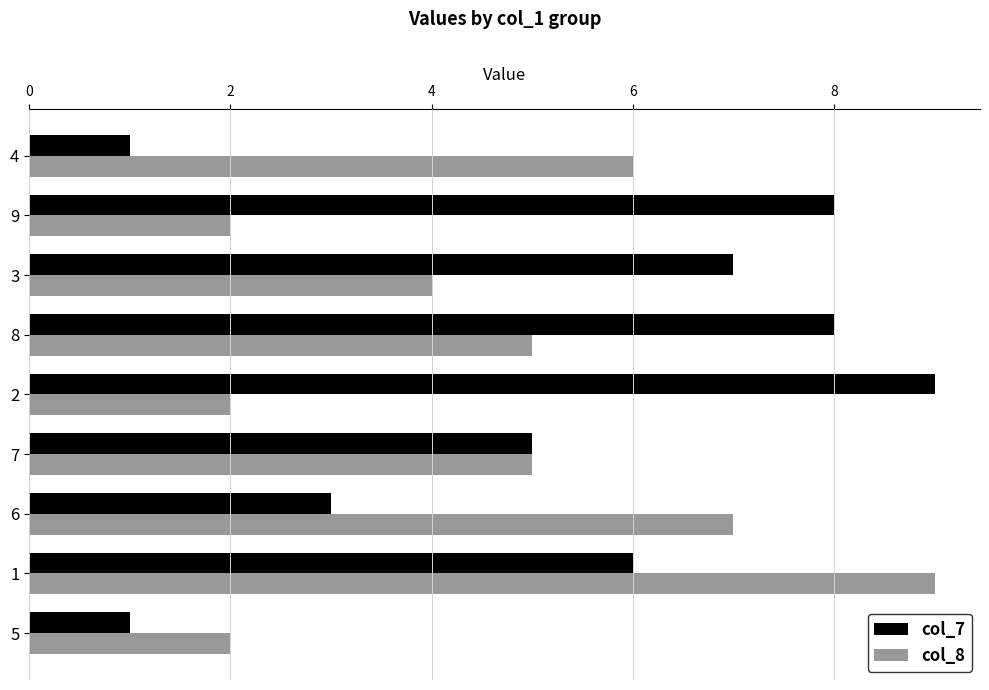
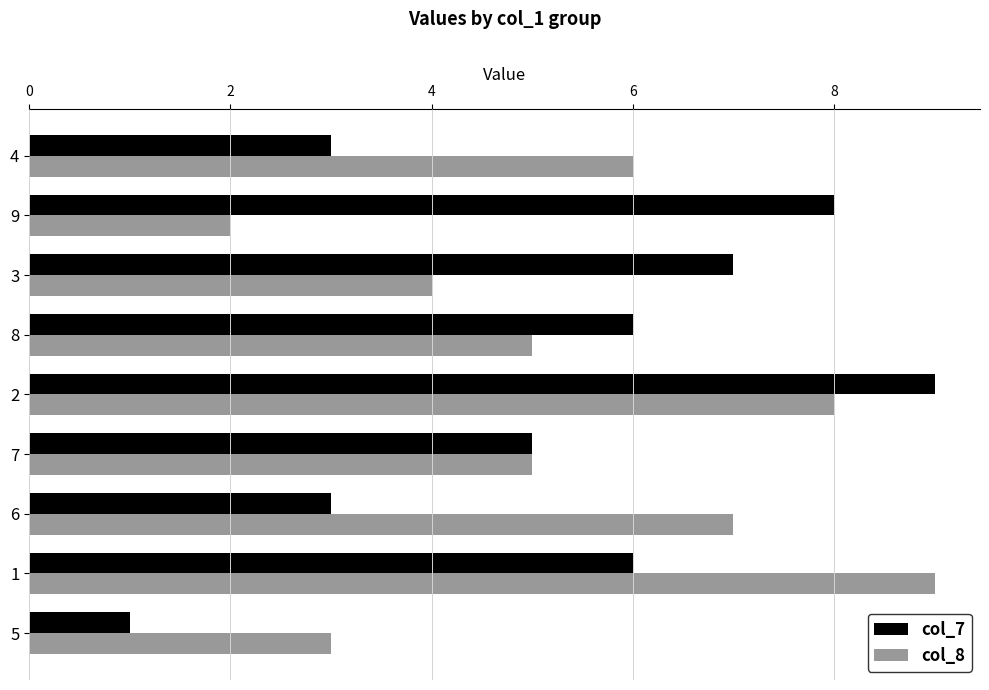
  {
    "col_7": {
-     "4": 1,
+     "4": 3,
      "9": 8,
      "3": 7,
-     "8": 8,
+     "8": 6,
      "2": 9,
      "7": 5,
      "6": 3,
      "1": 6,
      "5": 1
    },
    "col_8": {
      "4": 6,
      "9": 2,
      "3": 4,
      "8": 5,
-     "2": 2,
+     "2": 8,
      "7": 5,
      "6": 7,
      "1": 9,
-     "5": 2
+     "5": 3
    }
  }
